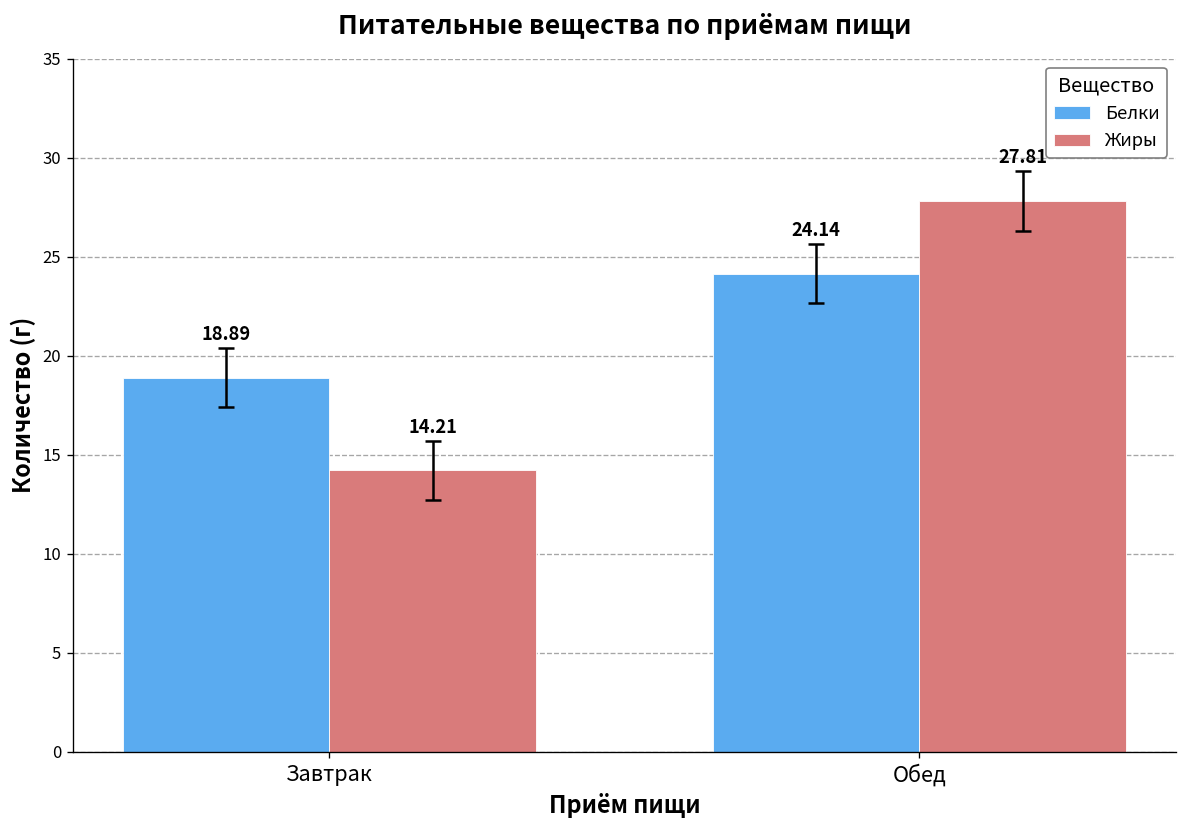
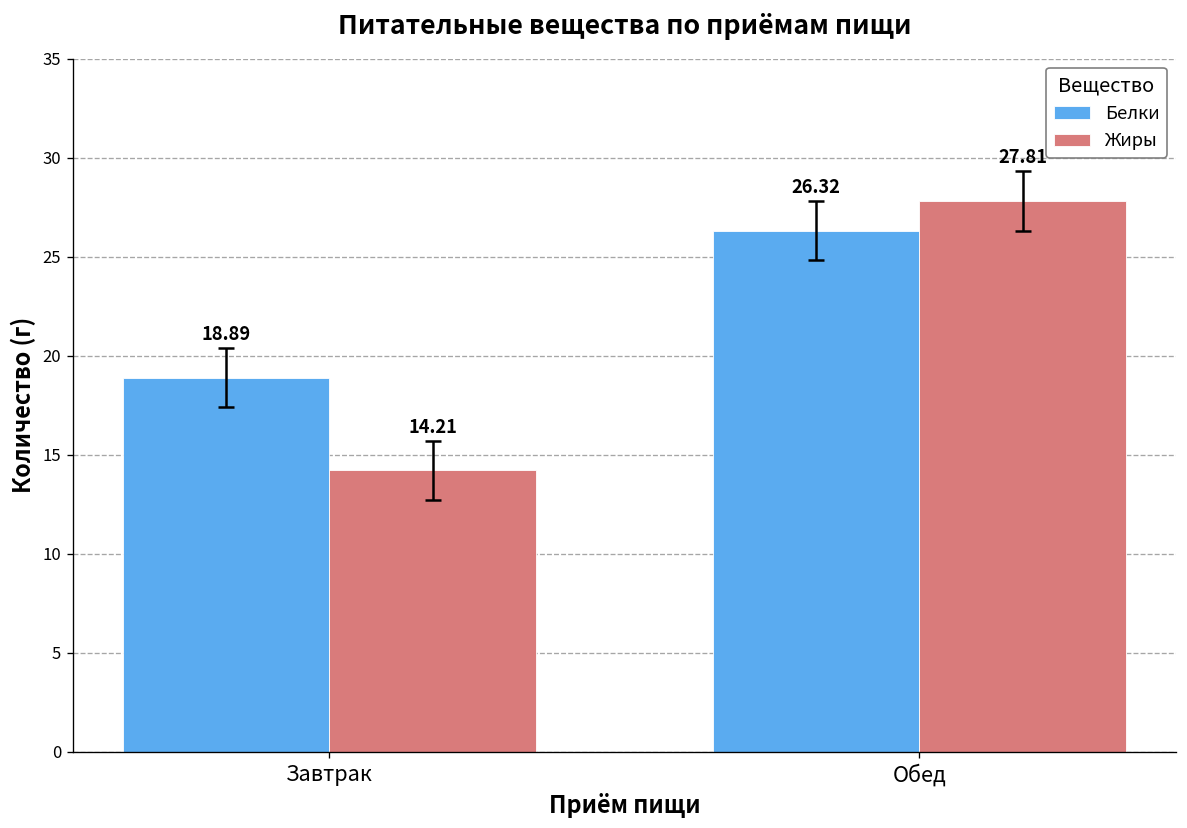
  {
    "Белки": {
-     "Обед": 24.14
+     "Обед": 26.32
    }
  }
